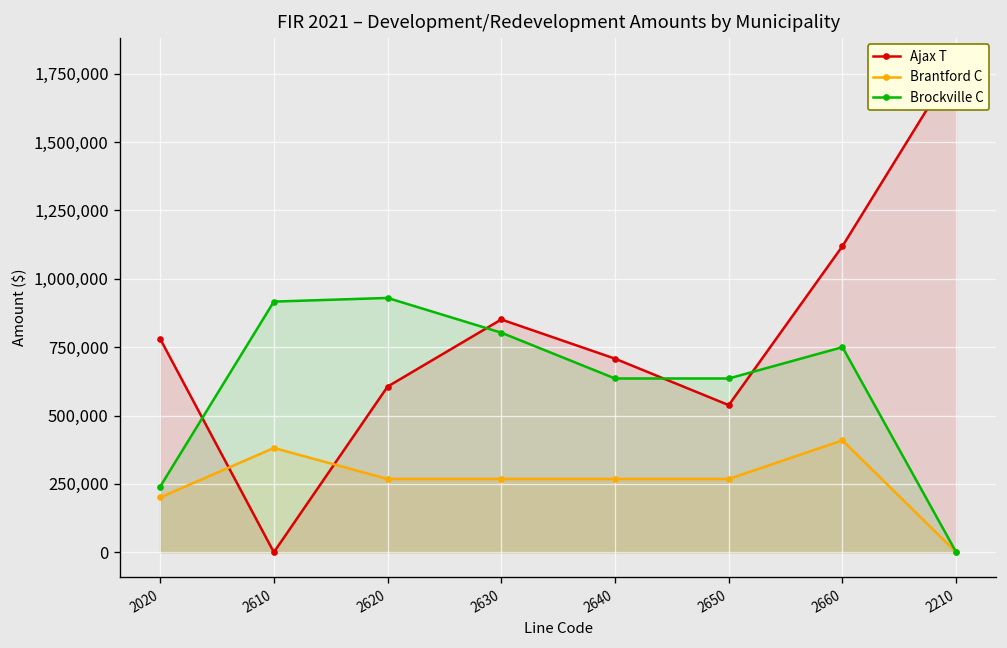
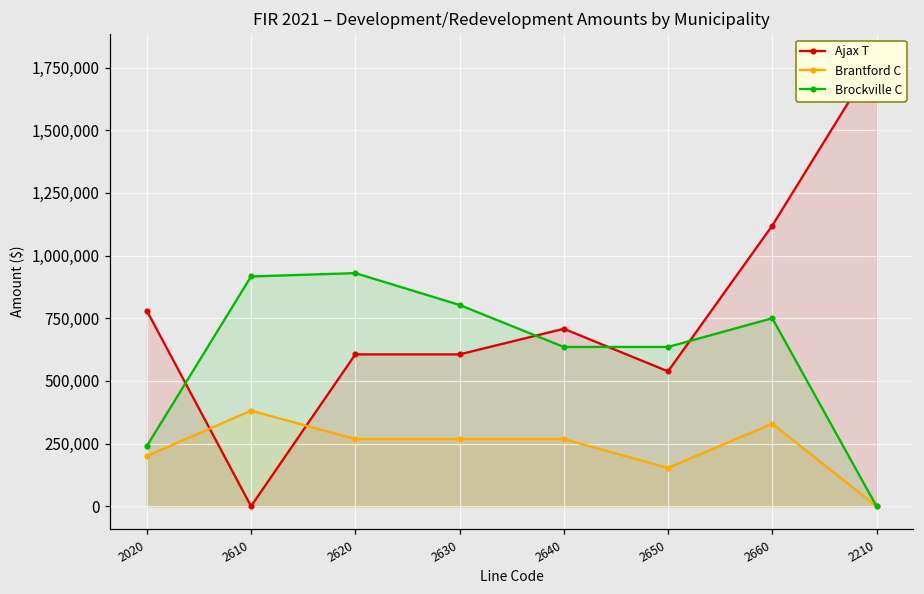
  {
    "Ajax T": {
      "2020": "780,000",
      "2610": "0",
      "2620": "610,000",
-     "2630": "850,000",
+     "2630": "610,000",
      "2640": "710,000",
      "2650": "540,000",
      "2660": "1,120,000"
    },
    "Brantford C": {
      "2020": "200,000",
      "2610": "380,000",
      "2620": "270,000",
      "2630": "270,000",
      "2640": "270,000",
-     "2650": "270,000",
-     "2660": "410,000"
+     "2650": "150,000",
+     "2660": "330,000"
    },
    "Brockville C": {
      "2020": "240,000",
      "2610": "920,000",
      "2620": "930,000",
      "2630": "800,000",
      "2640": "640,000",
      "2650": "640,000",
      "2660": "750,000"
    }
  }
